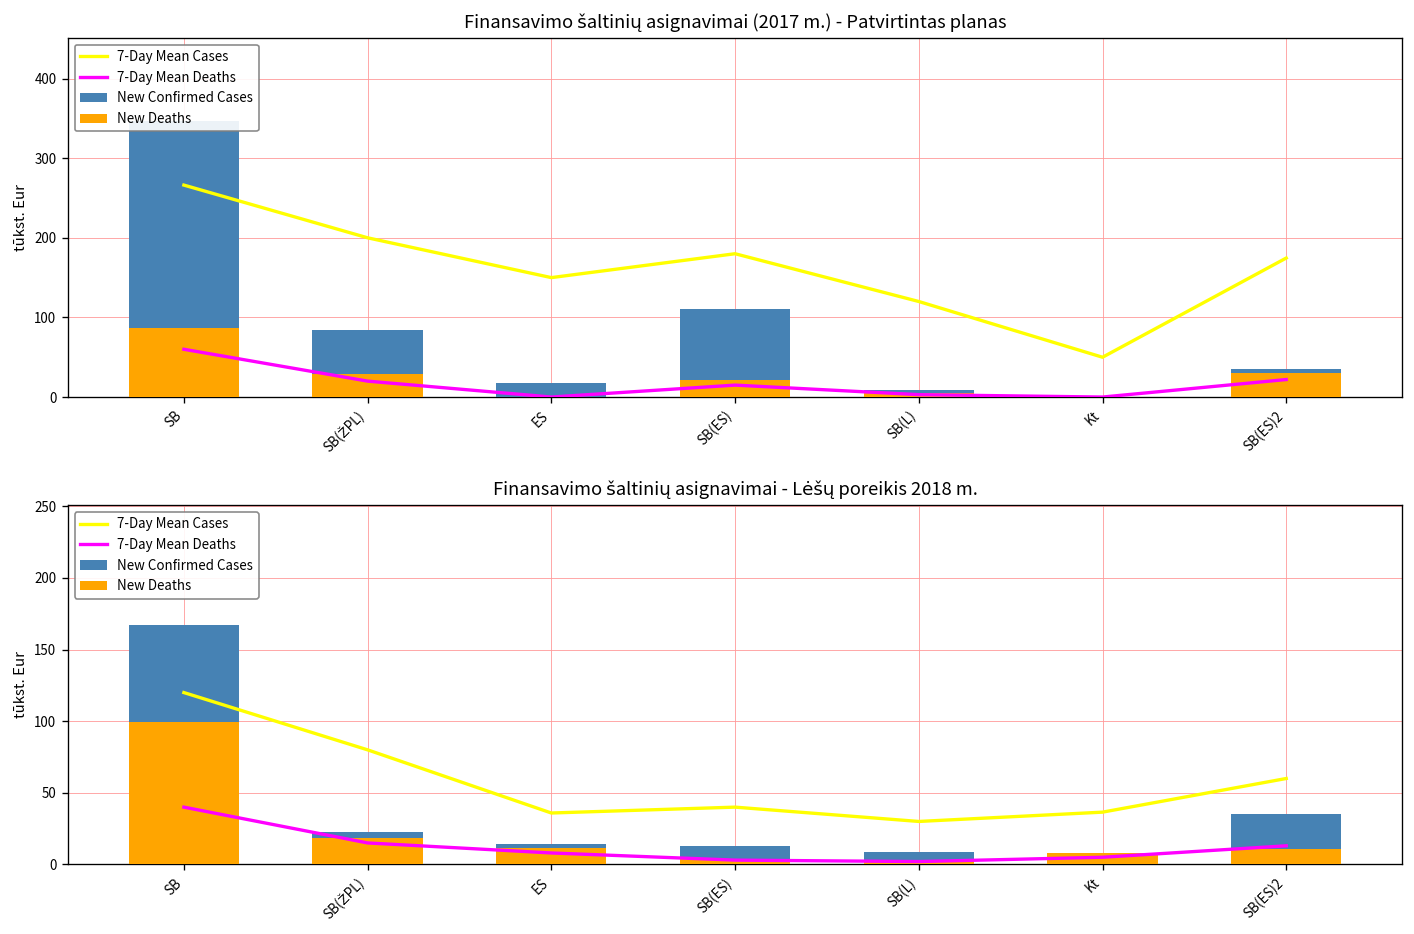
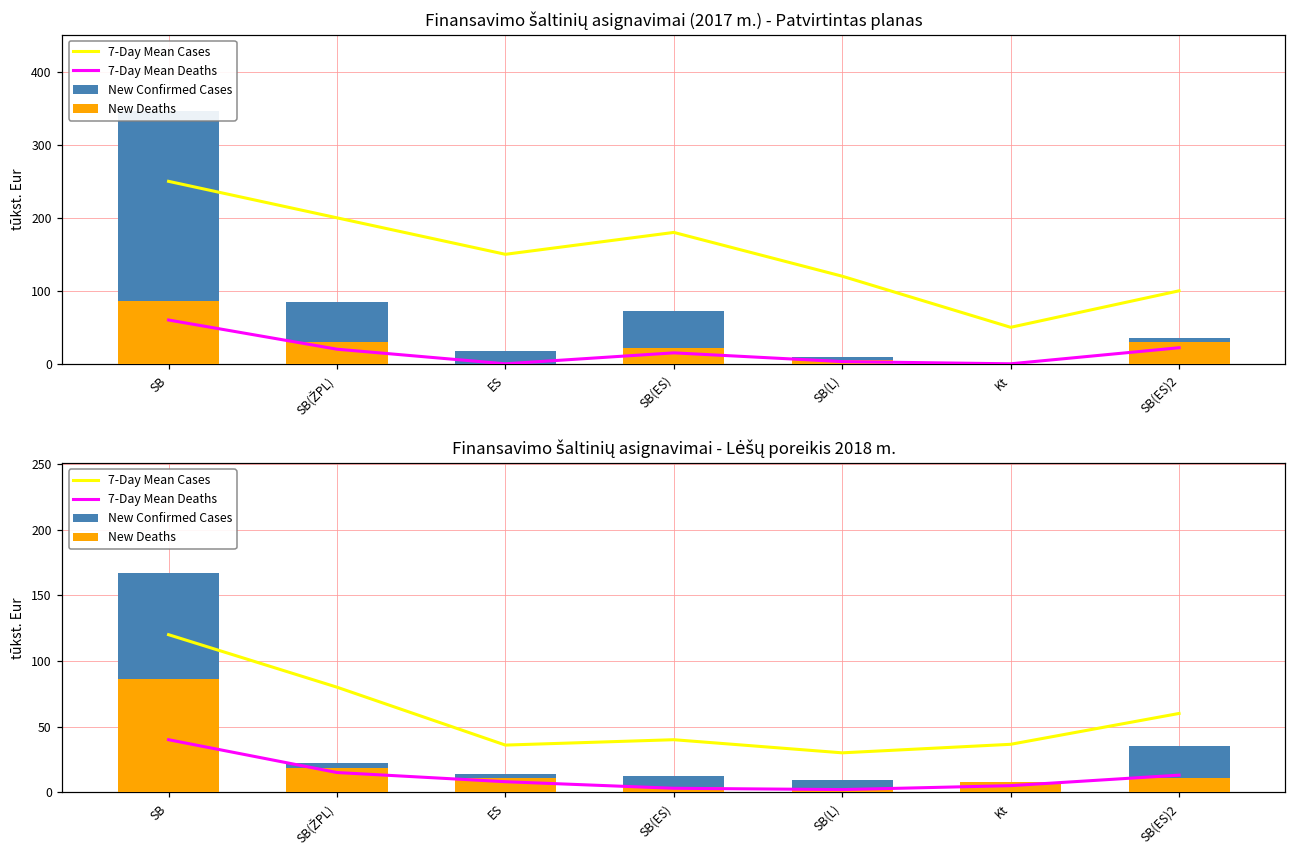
  {
    "Finansavimo šaltinių asignavimai (2017 m.) - Patvirtintas planas": {
      "7-Day Mean Cases": {
-       "SB": 270,
+       "SB": 250,
        "SB(ŽPL)": 200,
        "ES": 150,
        "SB(ES)": 180,
        "SB(L)": 120,
        "Kt": 50,
-       "SB(ES)2": 170
+       "SB(ES)2": 100
      },
      "New Confirmed Cases": {
        "SB(ŽPL)": 80,
        "ES": 20,
-       "SB(ES)": 110,
+       "SB(ES)": 70,
        "SB(L)": 10,
        "Kt": 0,
        "SB(ES)2": 40
      },
      "7-Day Mean Deaths": {
        "SB": 60,
        "SB(ŽPL)": 20,
        "ES": 0,
        "SB(ES)": 20,
        "SB(L)": 0,
        "Kt": 0,
        "SB(ES)2": 20
      },
      "New Deaths": {
        "ES": 0,
        "Kt": 0
      }
    },
    "Finansavimo šaltinių asignavimai - Lėšų poreikis 2018 m.": {
      "7-Day Mean Cases": {
        "SB": 120,
        "SB(ŽPL)": 80,
        "ES": 36,
        "SB(ES)": 40,
        "SB(L)": 30,
        "Kt": 37,
        "SB(ES)2": 60
      },
      "New Confirmed Cases": {
        "SB": 167,
        "SB(ŽPL)": 23,
        "ES": 14,
        "SB(ES)": 13,
        "SB(L)": 9,
        "Kt": 8,
        "SB(ES)2": 35
      },
      "New Deaths": {
-       "SB": 99,
+       "SB": 86,
        "Kt": 8
      },
      "7-Day Mean Deaths": {
        "SB": 40,
        "SB(ŽPL)": 15,
        "ES": 8,
        "SB(ES)": 3,
        "SB(L)": 2,
        "Kt": 5,
        "SB(ES)2": 13
      }
    }
  }
